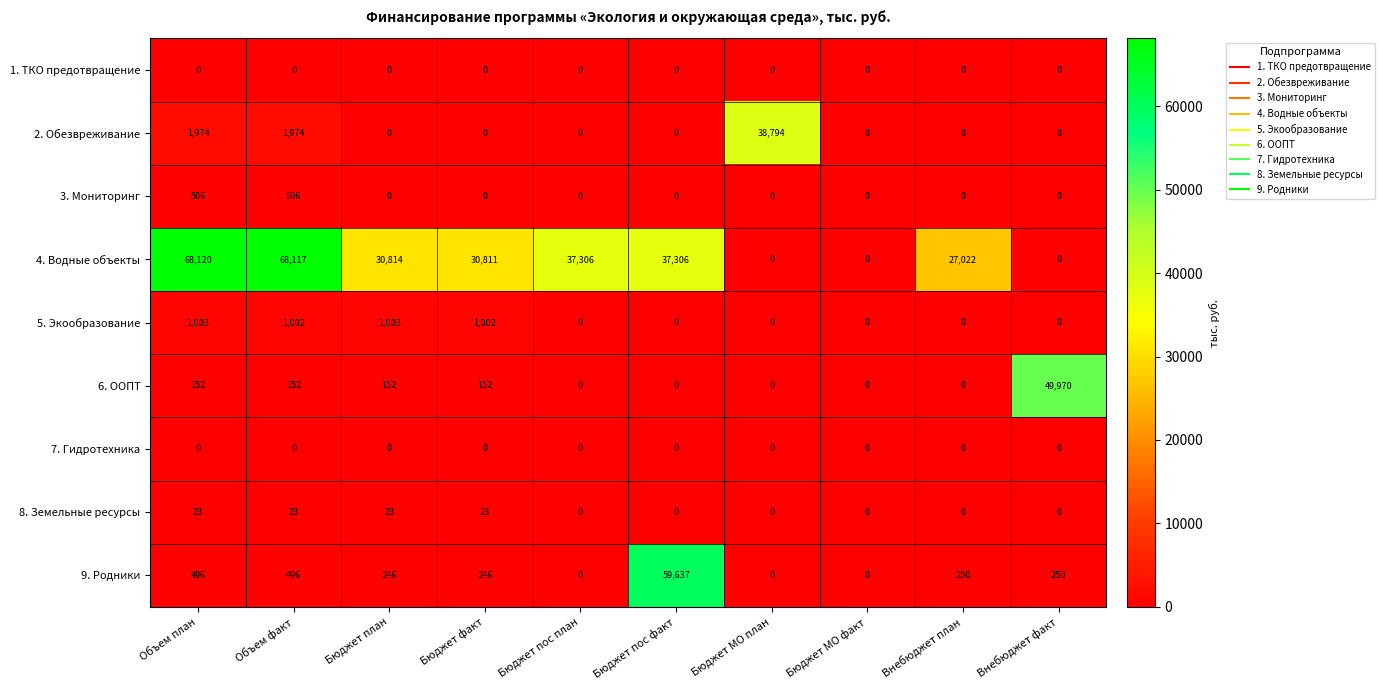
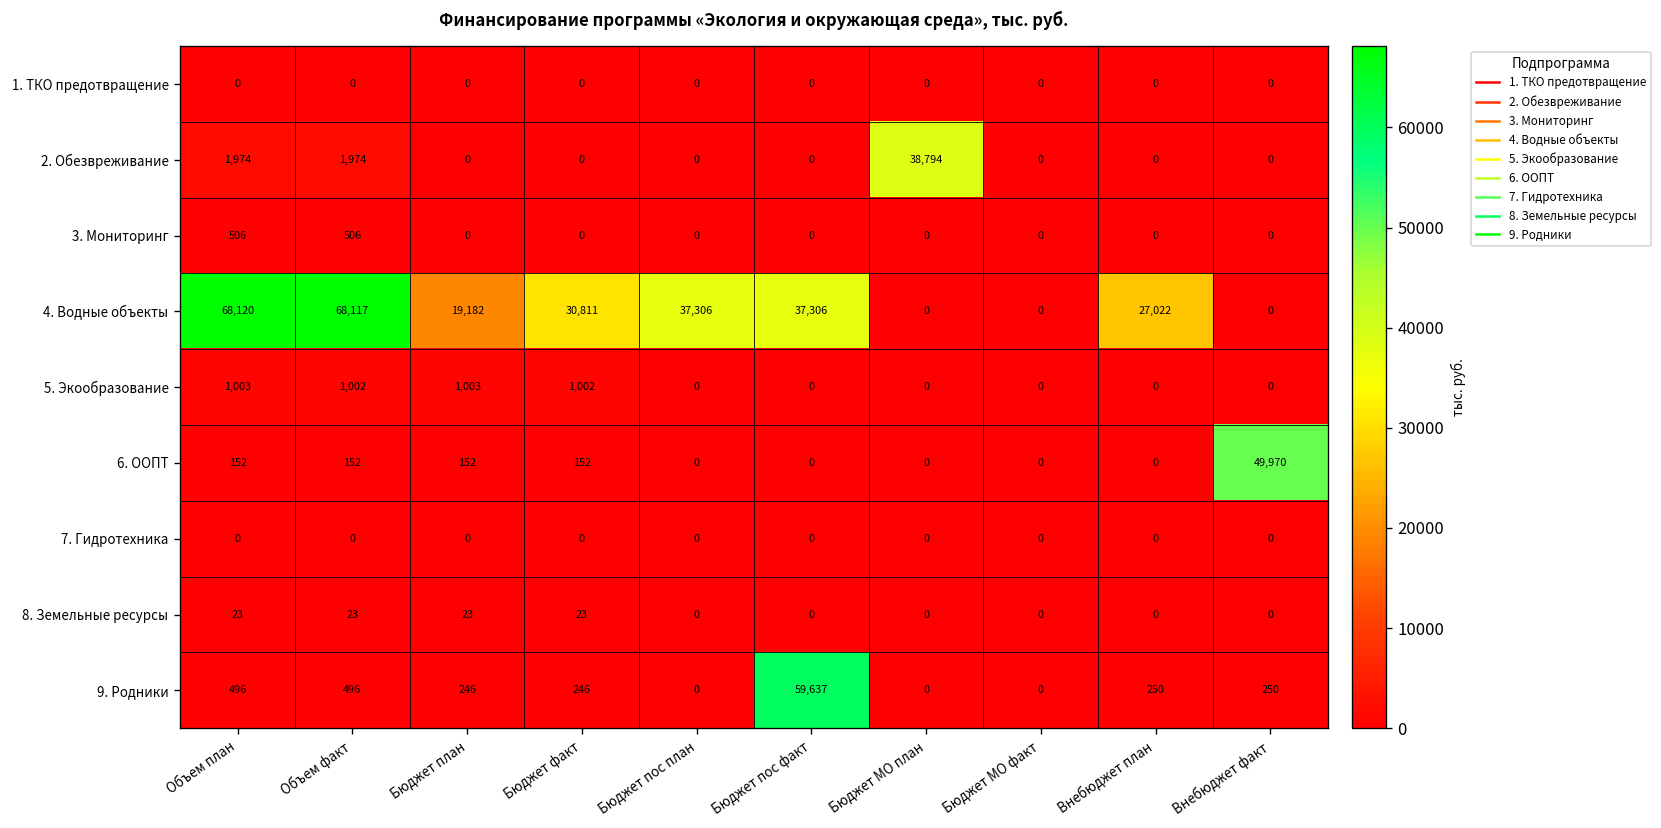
  {
    "1. ТКО предотвращение": {
      "Объем план": "0",
      "Объем факт": "0",
      "Бюджет план": "0",
      "Бюджет факт": "0",
      "Бюджет пос план": "0",
      "Бюджет пос факт": "0",
      "Бюджет МО план": "0",
      "Бюджет МО факт": "0",
      "Внебюджет план": "0",
      "Внебюджет факт": "0"
    },
    "2. Обезвреживание": {
      "Объем план": "1,974",
      "Объем факт": "1,974",
      "Бюджет план": "0",
      "Бюджет факт": "0",
      "Бюджет пос план": "0",
      "Бюджет пос факт": "0",
      "Бюджет МО план": "38,794",
      "Бюджет МО факт": "0",
      "Внебюджет план": "0",
      "Внебюджет факт": "0"
    },
    "3. Мониторинг": {
      "Объем план": "506",
      "Объем факт": "506",
      "Бюджет план": "0",
      "Бюджет факт": "0",
      "Бюджет пос план": "0",
      "Бюджет пос факт": "0",
      "Бюджет МО план": "0",
      "Бюджет МО факт": "0",
      "Внебюджет план": "0",
      "Внебюджет факт": "0"
    },
    "4. Водные объекты": {
      "Объем план": "68,120",
      "Объем факт": "68,117",
-     "Бюджет план": "30,814",
+     "Бюджет план": "19,182",
      "Бюджет факт": "30,811",
      "Бюджет пос план": "37,306",
      "Бюджет пос факт": "37,306",
      "Бюджет МО план": "0",
      "Бюджет МО факт": "0",
      "Внебюджет план": "27,022",
      "Внебюджет факт": "0"
    },
    "5. Экообразование": {
      "Объем план": "1,003",
      "Объем факт": "1,002",
      "Бюджет план": "1,003",
      "Бюджет факт": "1,002",
      "Бюджет пос план": "0",
      "Бюджет пос факт": "0",
      "Бюджет МО план": "0",
      "Бюджет МО факт": "0",
      "Внебюджет план": "0",
      "Внебюджет факт": "0"
    },
    "6. ООПТ": {
      "Объем план": "152",
      "Объем факт": "152",
      "Бюджет план": "152",
      "Бюджет факт": "152",
      "Бюджет пос план": "0",
      "Бюджет пос факт": "0",
      "Бюджет МО план": "0",
      "Бюджет МО факт": "0",
      "Внебюджет план": "0",
      "Внебюджет факт": "49,970"
    },
    "7. Гидротехника": {
      "Объем план": "0",
      "Объем факт": "0",
      "Бюджет план": "0",
      "Бюджет факт": "0",
      "Бюджет пос план": "0",
      "Бюджет пос факт": "0",
      "Бюджет МО план": "0",
      "Бюджет МО факт": "0",
      "Внебюджет план": "0",
      "Внебюджет факт": "0"
    },
    "8. Земельные ресурсы": {
      "Объем план": "23",
      "Объем факт": "23",
      "Бюджет план": "23",
      "Бюджет факт": "23",
      "Бюджет пос план": "0",
      "Бюджет пос факт": "0",
      "Бюджет МО план": "0",
      "Бюджет МО факт": "0",
      "Внебюджет план": "0",
      "Внебюджет факт": "0"
    },
    "9. Родники": {
      "Объем план": "496",
      "Объем факт": "496",
      "Бюджет план": "246",
      "Бюджет факт": "246",
      "Бюджет пос план": "0",
      "Бюджет пос факт": "59,637",
      "Бюджет МО план": "0",
      "Бюджет МО факт": "0",
      "Внебюджет план": "250",
      "Внебюджет факт": "250"
    }
  }
